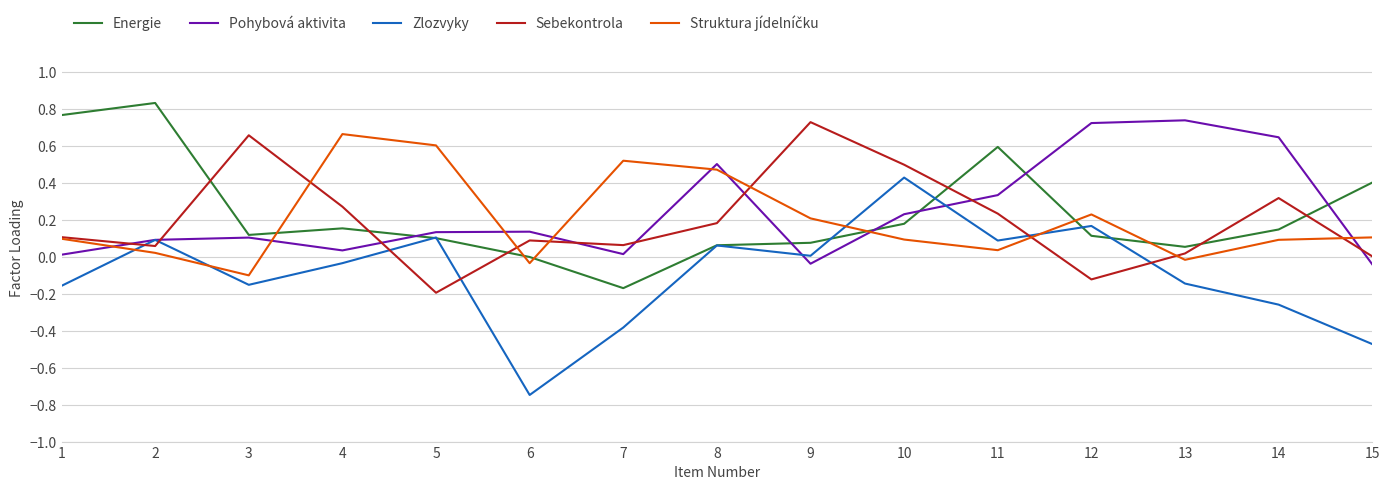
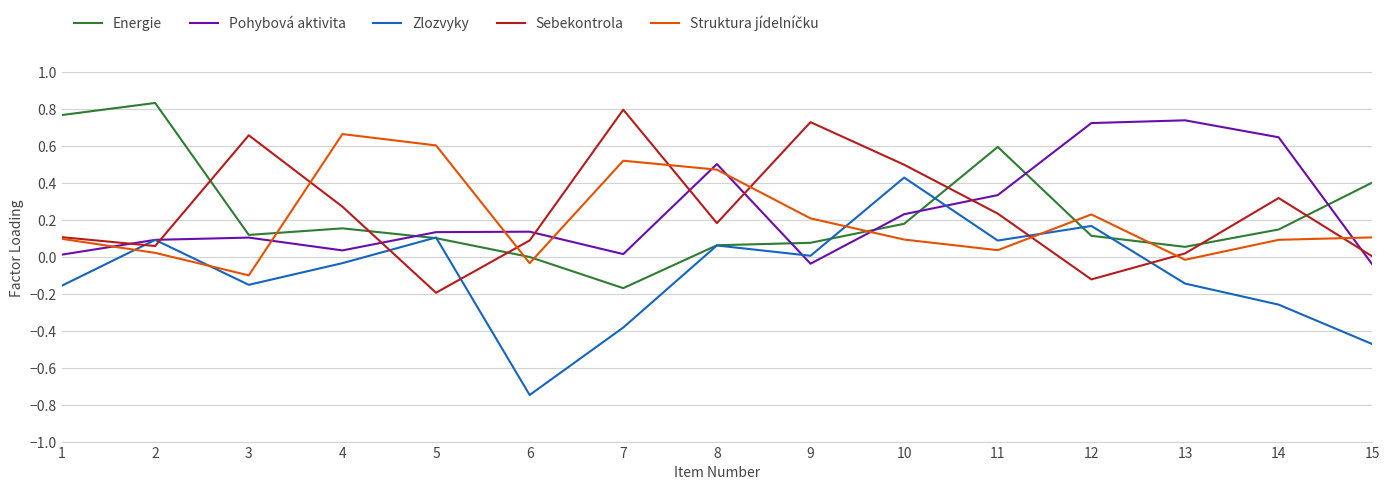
  {
    "Energie": {
      "1": 0.76,
      "2": 0.83,
      "3": 0.12,
      "4": 0.15,
      "6": 0.00,
      "7": -0.17,
      "9": 0.07,
      "10": 0.18,
      "11": 0.59,
      "12": 0.11,
      "13": 0.05,
      "14": 0.15,
      "15": 0.40
    },
    "Pohybová aktivita": {
      "1": 0.01,
      "3": 0.10,
      "4": 0.03,
      "5": 0.13,
      "6": 0.13,
      "7": 0.01,
      "8": 0.50,
      "9": -0.04,
      "10": 0.23,
      "11": 0.33,
      "12": 0.72,
      "13": 0.74,
      "14": 0.64,
      "15": -0.04
    },
    "Zlozvyky": {
      "1": -0.16,
      "3": -0.15,
      "4": -0.04,
      "6": -0.75,
      "7": -0.38,
      "9": 0.00,
      "10": 0.43,
      "11": 0.09,
      "12": 0.17,
      "13": -0.15,
      "14": -0.26,
      "15": -0.47
    },
    "Sebekontrola": {
      "2": 0.06,
      "3": 0.66,
      "4": 0.27,
      "5": -0.20,
      "6": 0.09,
-     "7": 0.06,
+     "7": 0.79,
      "8": 0.18,
      "9": 0.73,
      "10": 0.50,
      "11": 0.23,
      "12": -0.12,
      "13": 0.02,
      "14": 0.32,
      "15": 0.00
    },
    "Struktura jídelníčku": {
      "2": 0.02,
      "3": -0.10,
      "4": 0.66,
      "5": 0.60,
      "6": -0.04,
      "7": 0.52,
      "8": 0.47,
      "9": 0.21,
      "10": 0.09,
      "11": 0.03,
      "12": 0.23,
      "13": -0.02,
      "14": 0.09,
      "15": 0.10
    }
  }
